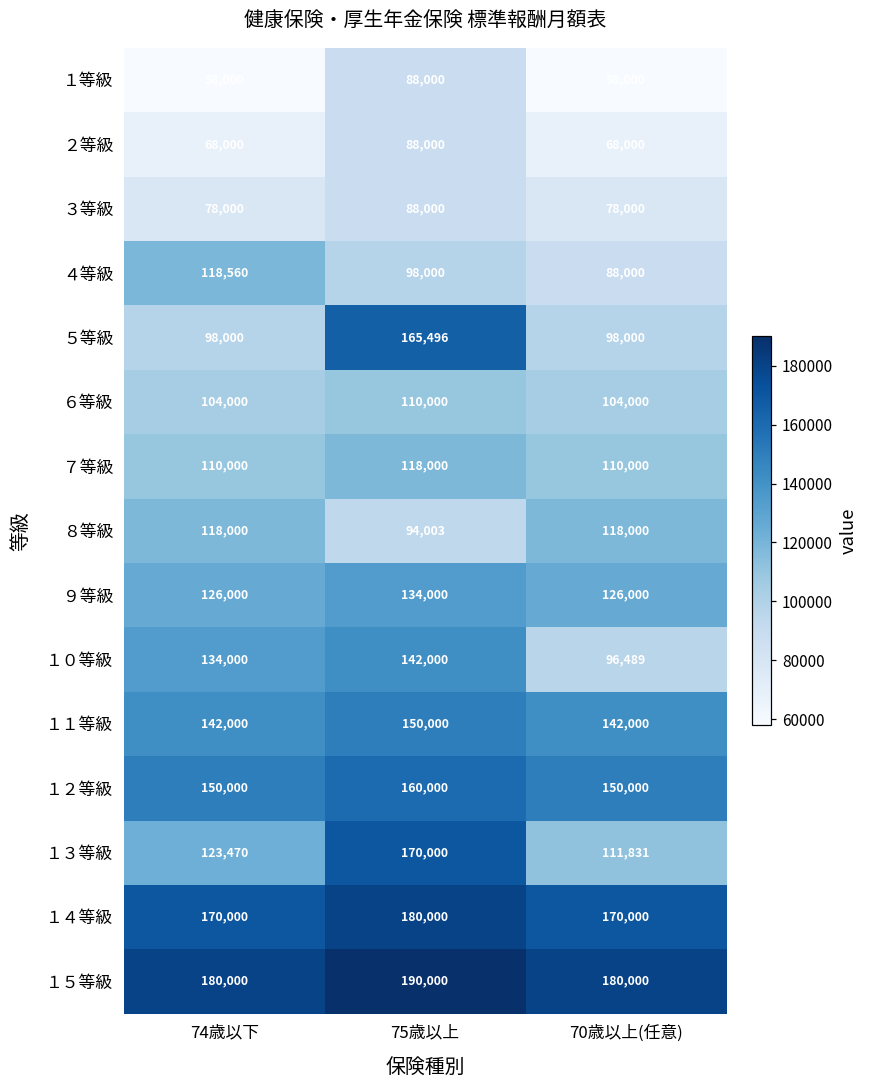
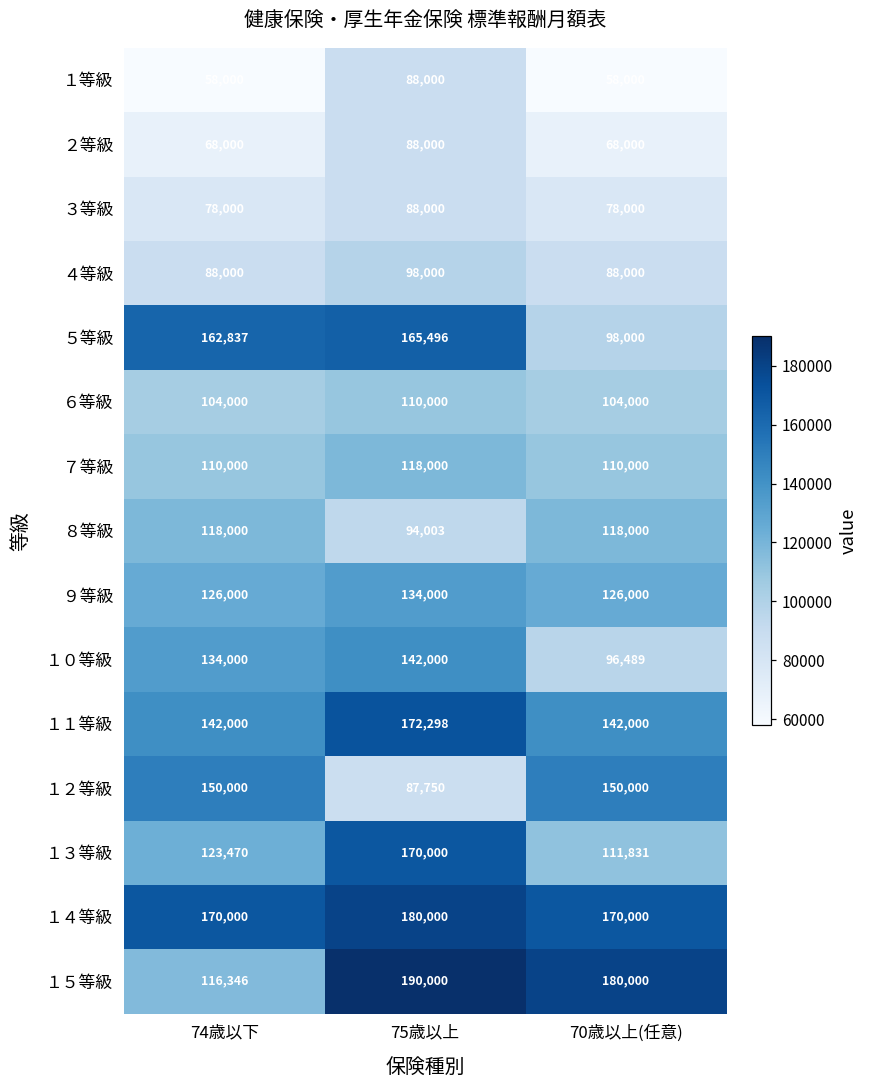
  {
    "１等級": {
      "75歳以上": "88,000"
    },
    "２等級": {
      "75歳以上": "88,000"
    },
    "３等級": {
      "75歳以上": "88,000"
    },
    "４等級": {
-     "74歳以下": "118,560",
+     "74歳以下": "88,000",
      "75歳以上": "98,000",
      "70歳以上(任意)": "88,000"
    },
    "５等級": {
-     "74歳以下": "98,000",
+     "74歳以下": "162,837",
      "75歳以上": "165,496",
      "70歳以上(任意)": "98,000"
    },
    "６等級": {
      "74歳以下": "104,000",
      "75歳以上": "110,000",
      "70歳以上(任意)": "104,000"
    },
    "７等級": {
      "74歳以下": "110,000",
      "75歳以上": "118,000",
      "70歳以上(任意)": "110,000"
    },
    "８等級": {
      "74歳以下": "118,000",
      "75歳以上": "94,003",
      "70歳以上(任意)": "118,000"
    },
    "９等級": {
      "74歳以下": "126,000",
      "75歳以上": "134,000",
      "70歳以上(任意)": "126,000"
    },
    "１０等級": {
      "74歳以下": "134,000",
      "75歳以上": "142,000",
      "70歳以上(任意)": "96,489"
    },
    "１１等級": {
      "74歳以下": "142,000",
-     "75歳以上": "150,000",
+     "75歳以上": "172,298",
      "70歳以上(任意)": "142,000"
    },
    "１２等級": {
      "74歳以下": "150,000",
-     "75歳以上": "160,000",
+     "75歳以上": "87,750",
      "70歳以上(任意)": "150,000"
    },
    "１３等級": {
      "74歳以下": "123,470",
      "75歳以上": "170,000",
      "70歳以上(任意)": "111,831"
    },
    "１４等級": {
      "74歳以下": "170,000",
      "75歳以上": "180,000",
      "70歳以上(任意)": "170,000"
    },
    "１５等級": {
-     "74歳以下": "180,000",
+     "74歳以下": "116,346",
      "75歳以上": "190,000",
      "70歳以上(任意)": "180,000"
    }
  }
